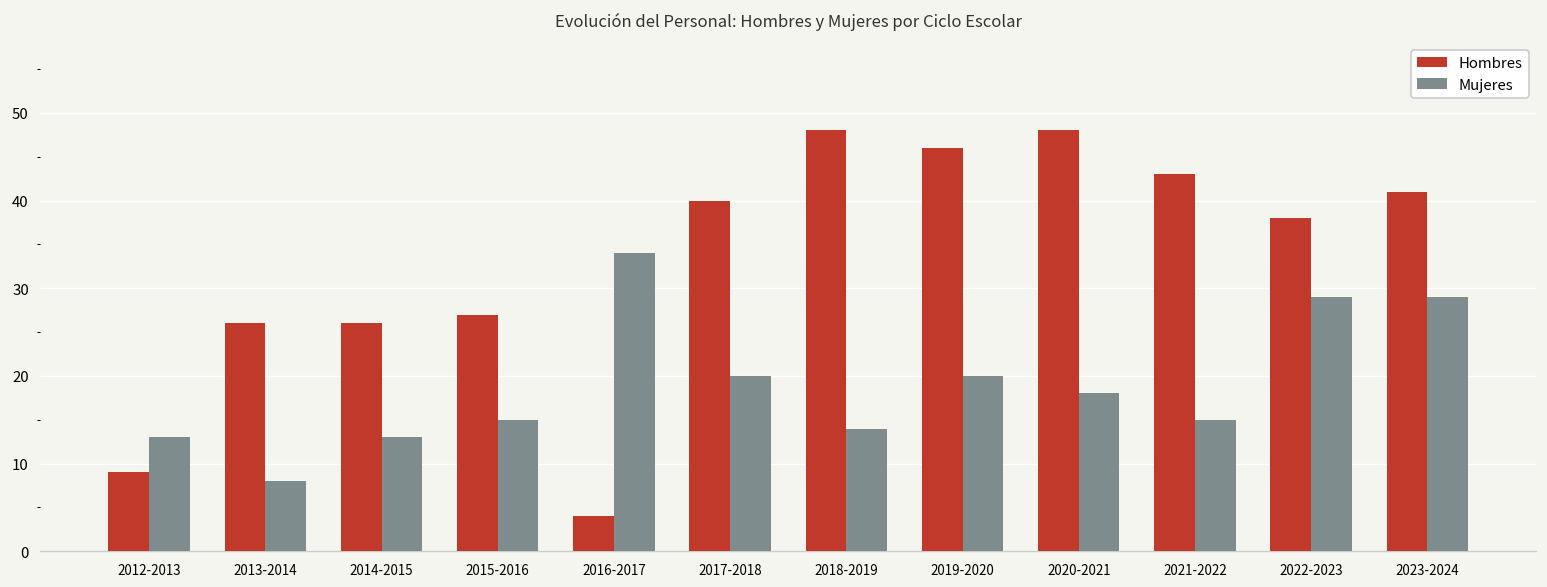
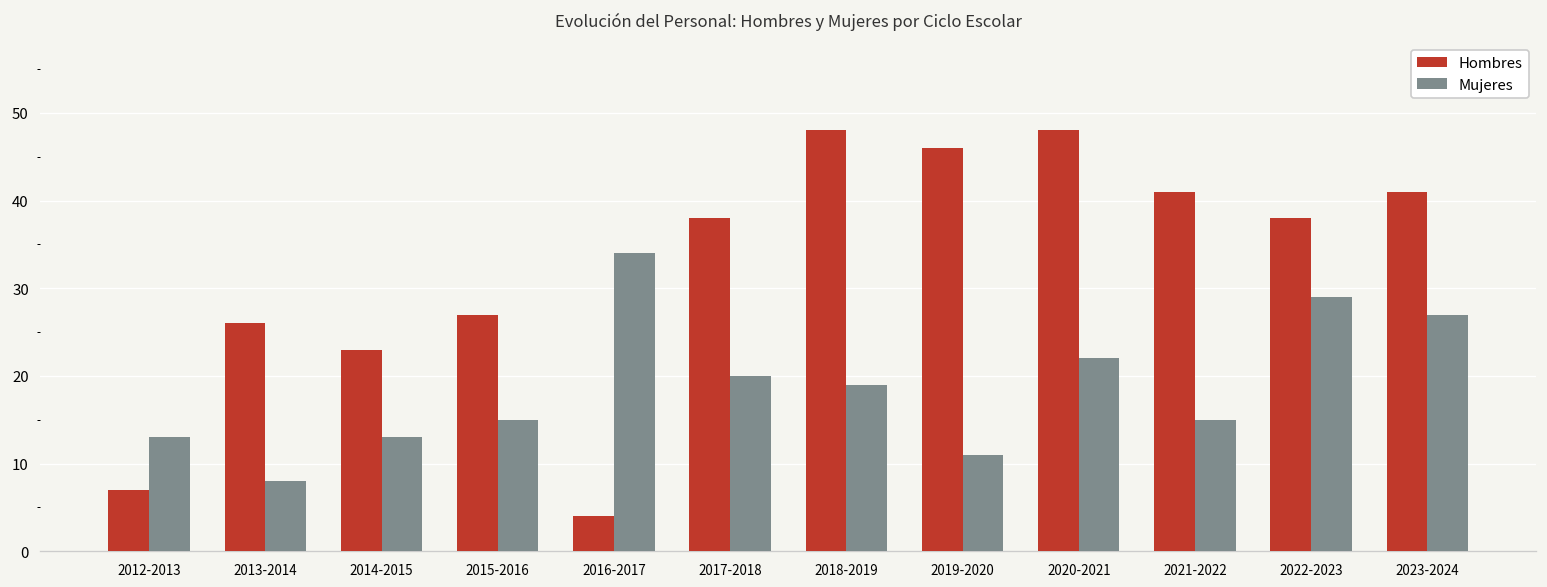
  {
    "Hombres": {
-     "2012-2013": 9,
+     "2012-2013": 7,
      "2013-2014": 26,
-     "2014-2015": 26,
+     "2014-2015": 23,
      "2015-2016": 27,
      "2016-2017": 4,
-     "2017-2018": 40,
+     "2017-2018": 38,
      "2018-2019": 48,
      "2019-2020": 46,
      "2020-2021": 48,
-     "2021-2022": 43,
+     "2021-2022": 41,
      "2022-2023": 38,
      "2023-2024": 41
    },
    "Mujeres": {
      "2012-2013": 13,
      "2013-2014": 8,
      "2014-2015": 13,
      "2015-2016": 15,
      "2016-2017": 34,
      "2017-2018": 20,
-     "2018-2019": 14,
-     "2019-2020": 20,
-     "2020-2021": 18,
+     "2018-2019": 19,
+     "2019-2020": 11,
+     "2020-2021": 22,
      "2021-2022": 15,
      "2022-2023": 29,
-     "2023-2024": 29
+     "2023-2024": 27
    }
  }
